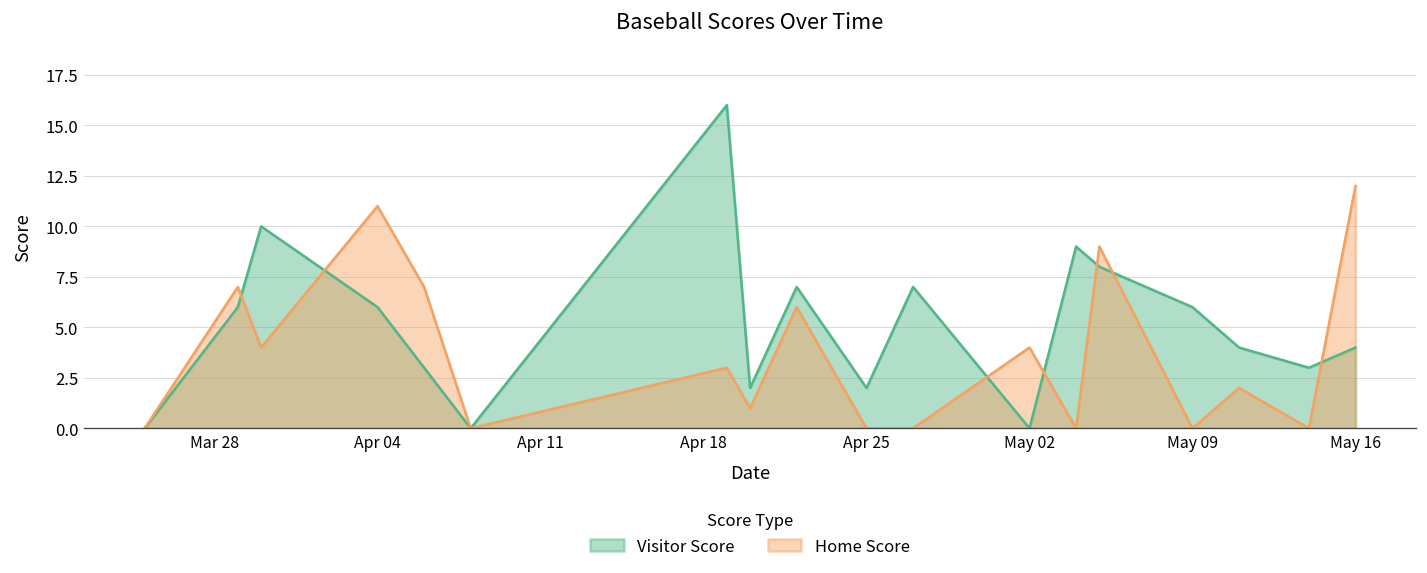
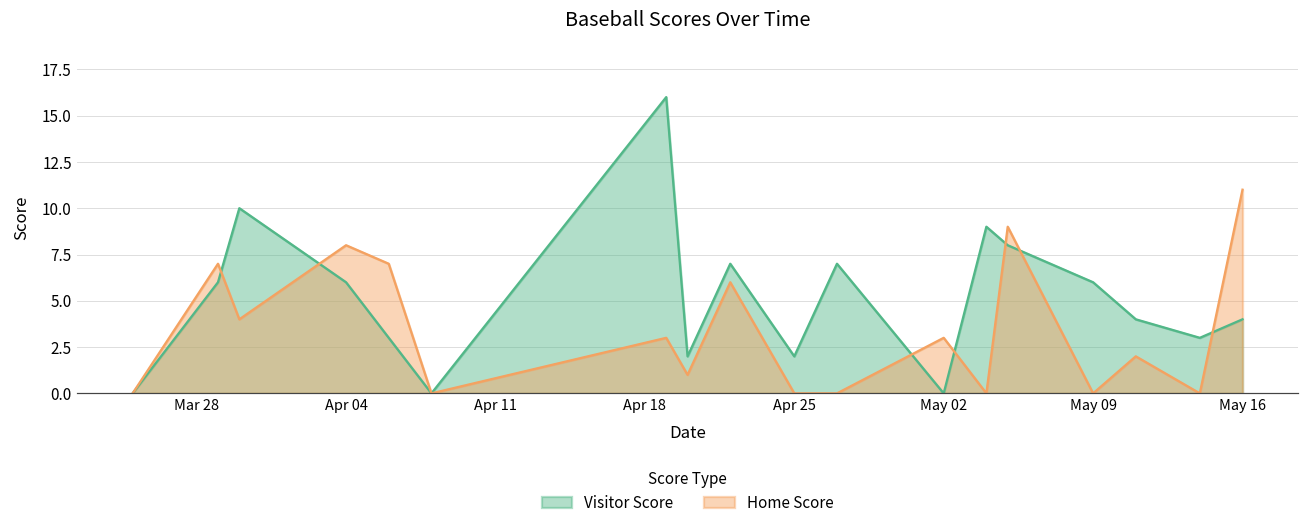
  {
    "Visitor Score": {
      "Apr 04": 6,
      "Apr 25": 2,
      "May 02": 0,
      "May 09": 6,
      "May 16": 4
    },
    "Home Score": {
-     "Apr 04": 11,
+     "Apr 04": 8,
      "Apr 25": 0,
-     "May 02": 4,
+     "May 02": 3,
      "May 09": 0,
-     "May 16": 12
+     "May 16": 11
    }
  }
